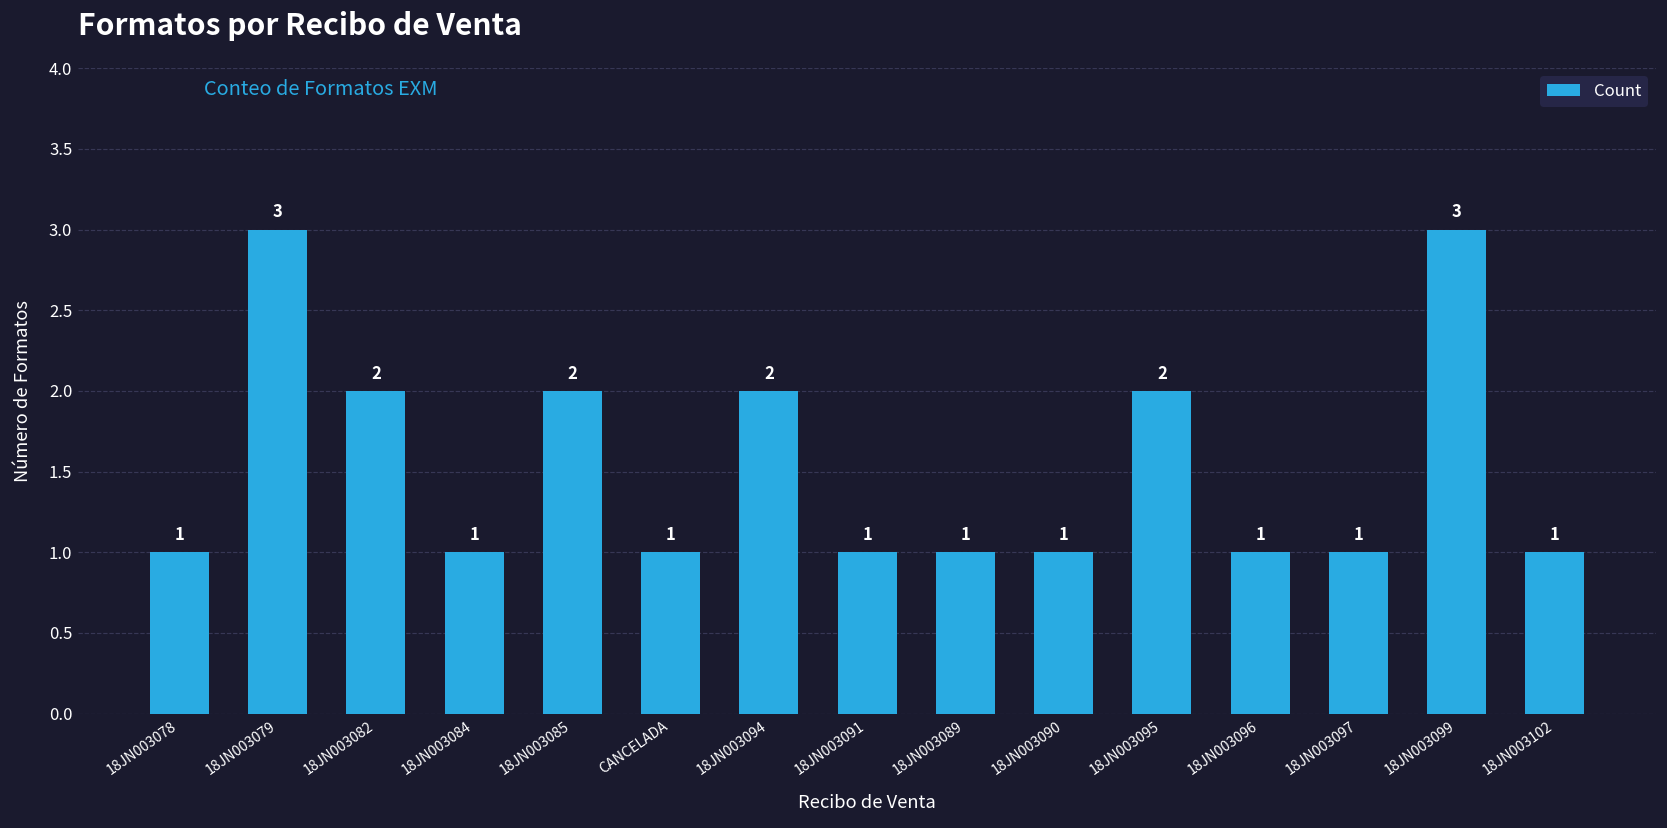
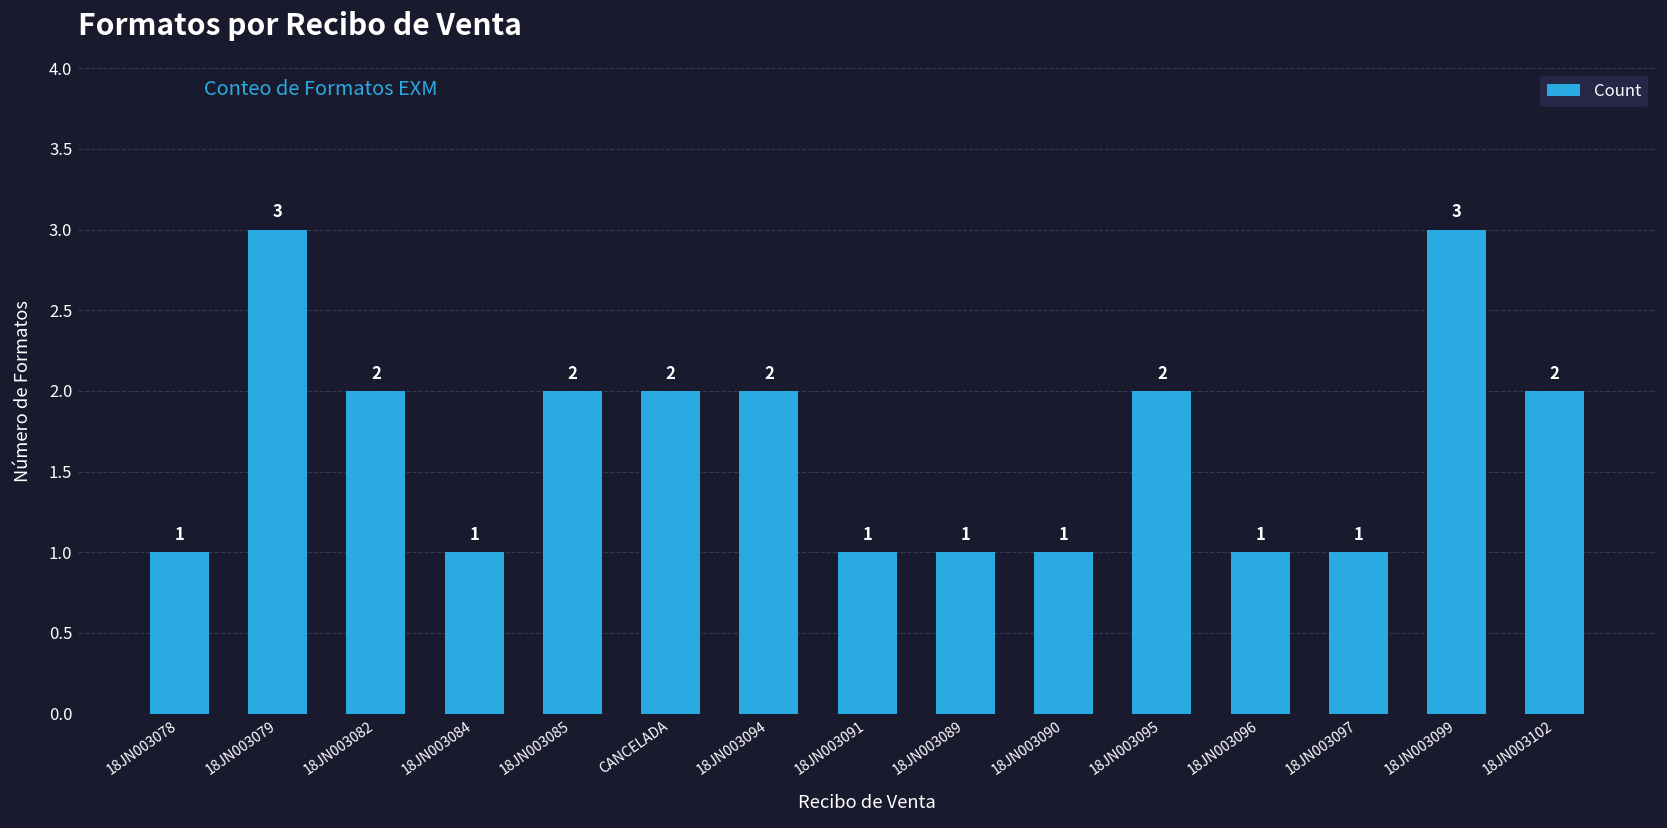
  {
    "18JN003078": 1,
    "18JN003079": 3,
    "18JN003082": 2,
    "18JN003084": 1,
    "18JN003085": 2,
-   "CANCELADA": 1,
+   "CANCELADA": 2,
    "18JN003094": 2,
    "18JN003091": 1,
    "18JN003089": 1,
    "18JN003090": 1,
    "18JN003095": 2,
    "18JN003096": 1,
    "18JN003097": 1,
    "18JN003099": 3,
-   "18JN003102": 1
+   "18JN003102": 2
  }
